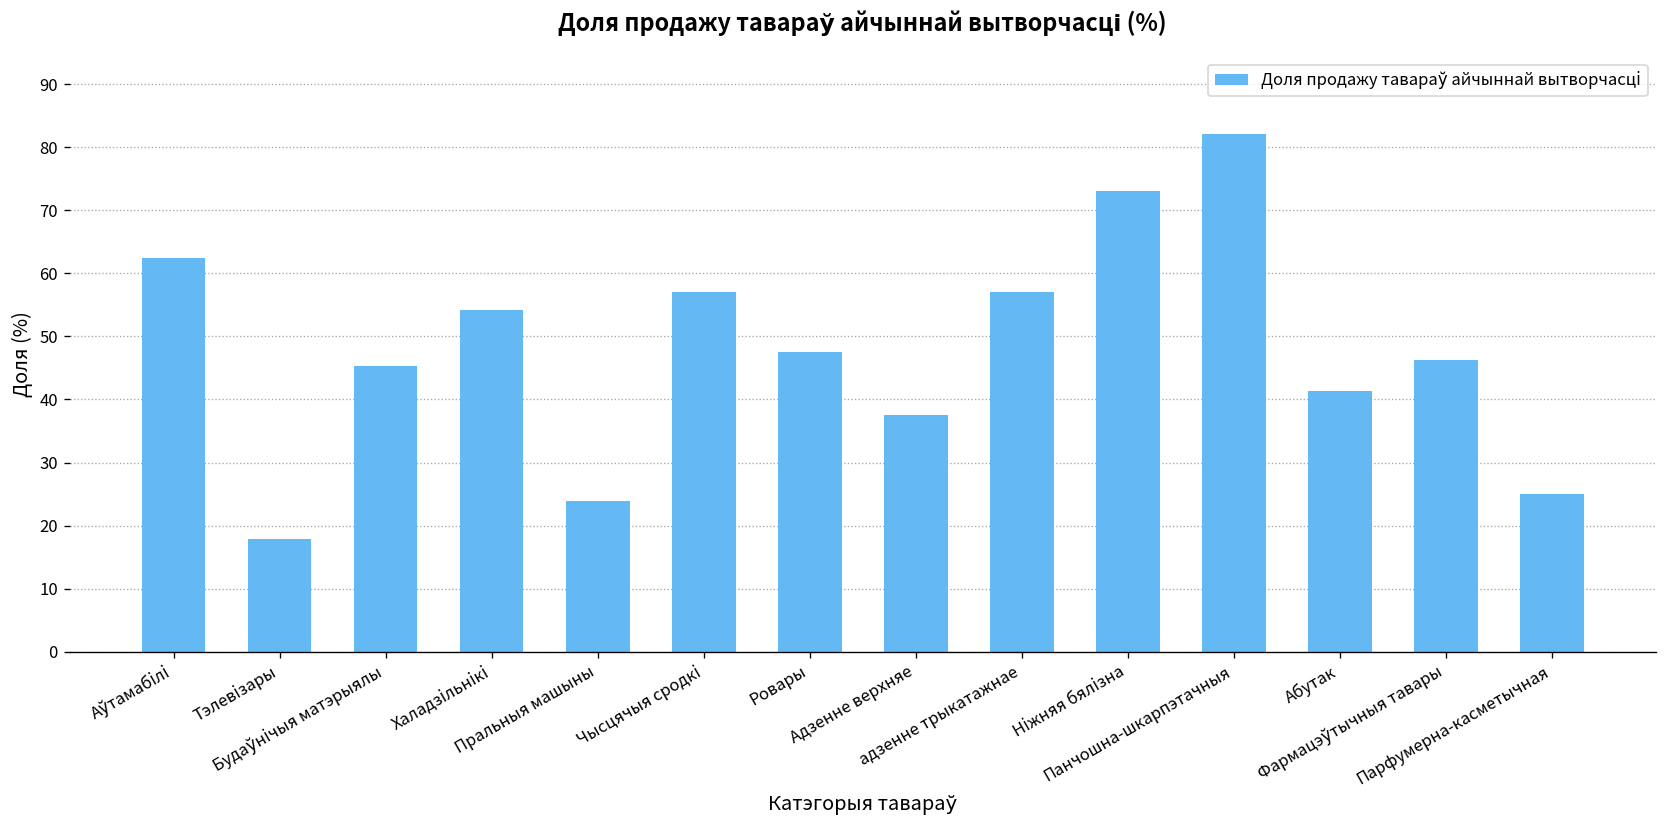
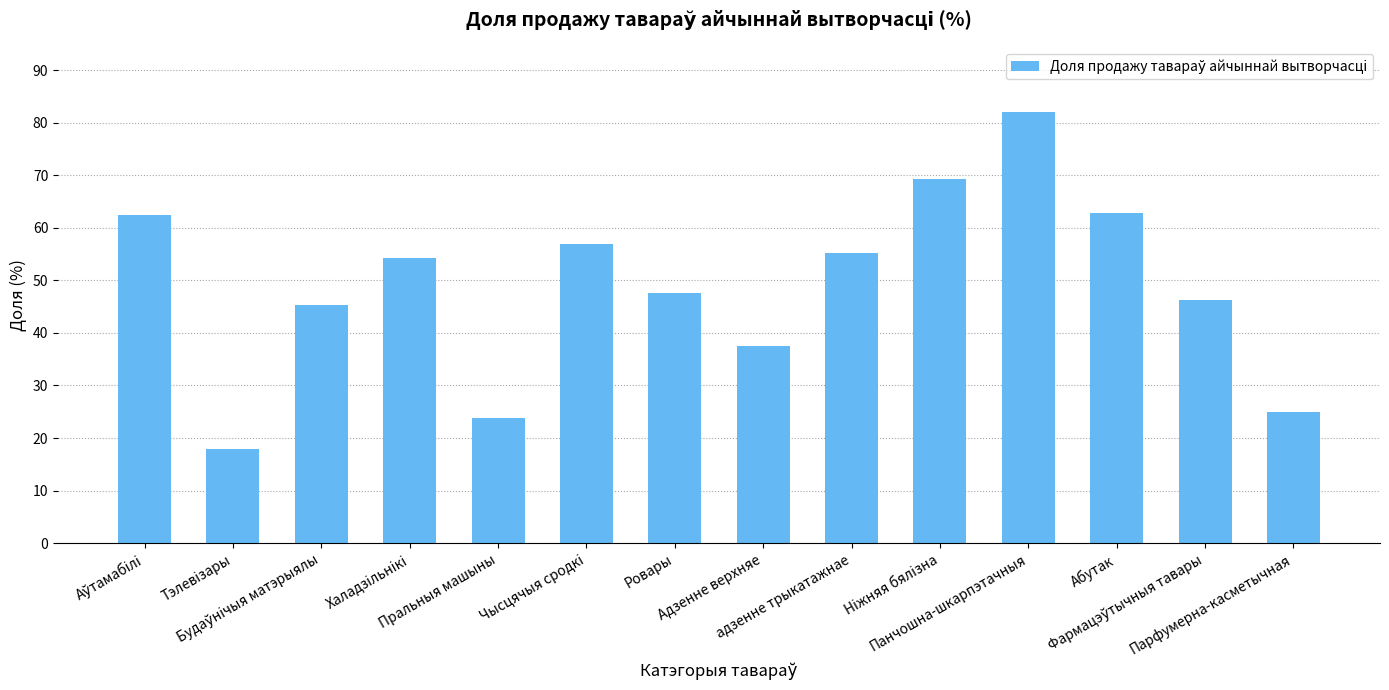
  {
    "Аўтамабілі": 62,
    "Тэлевізары": 18,
    "Будаўнічыя матэрыялы": 45,
    "Халадзільнікі": 54,
    "Пральныя машыны": 24,
    "Чысцячыя сродкі": 57,
    "Ровары": 48,
    "Адзенне верхняе": 38,
-   "адзенне трыкатажнае": 57,
-   "Ніжняя бялізна": 73,
+   "адзенне трыкатажнае": 55,
+   "Ніжняя бялізна": 69,
    "Панчошна-шкарпэтачныя": 82,
-   "Абутак": 41,
+   "Абутак": 63,
    "Фармацэўтычныя тавары": 46,
    "Парфумерна-касметычная": 25
  }
